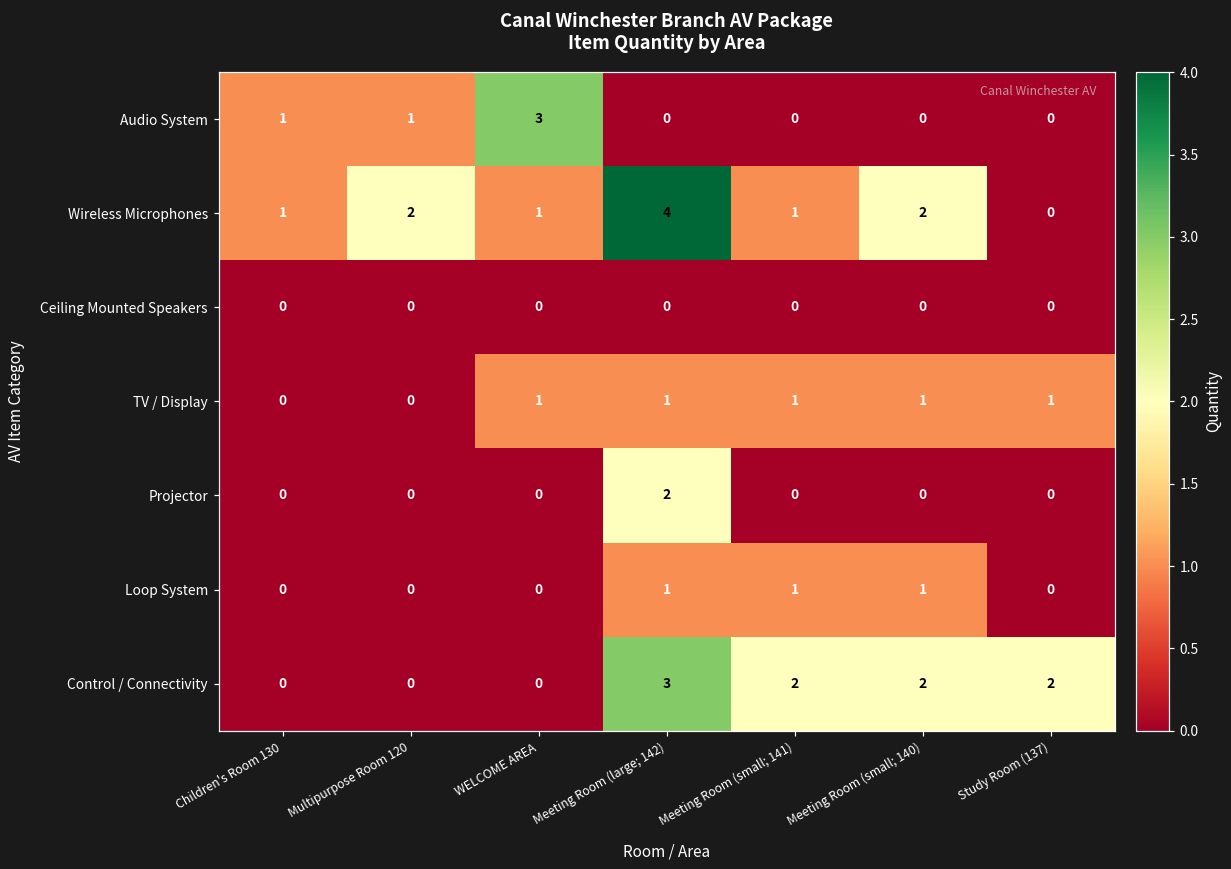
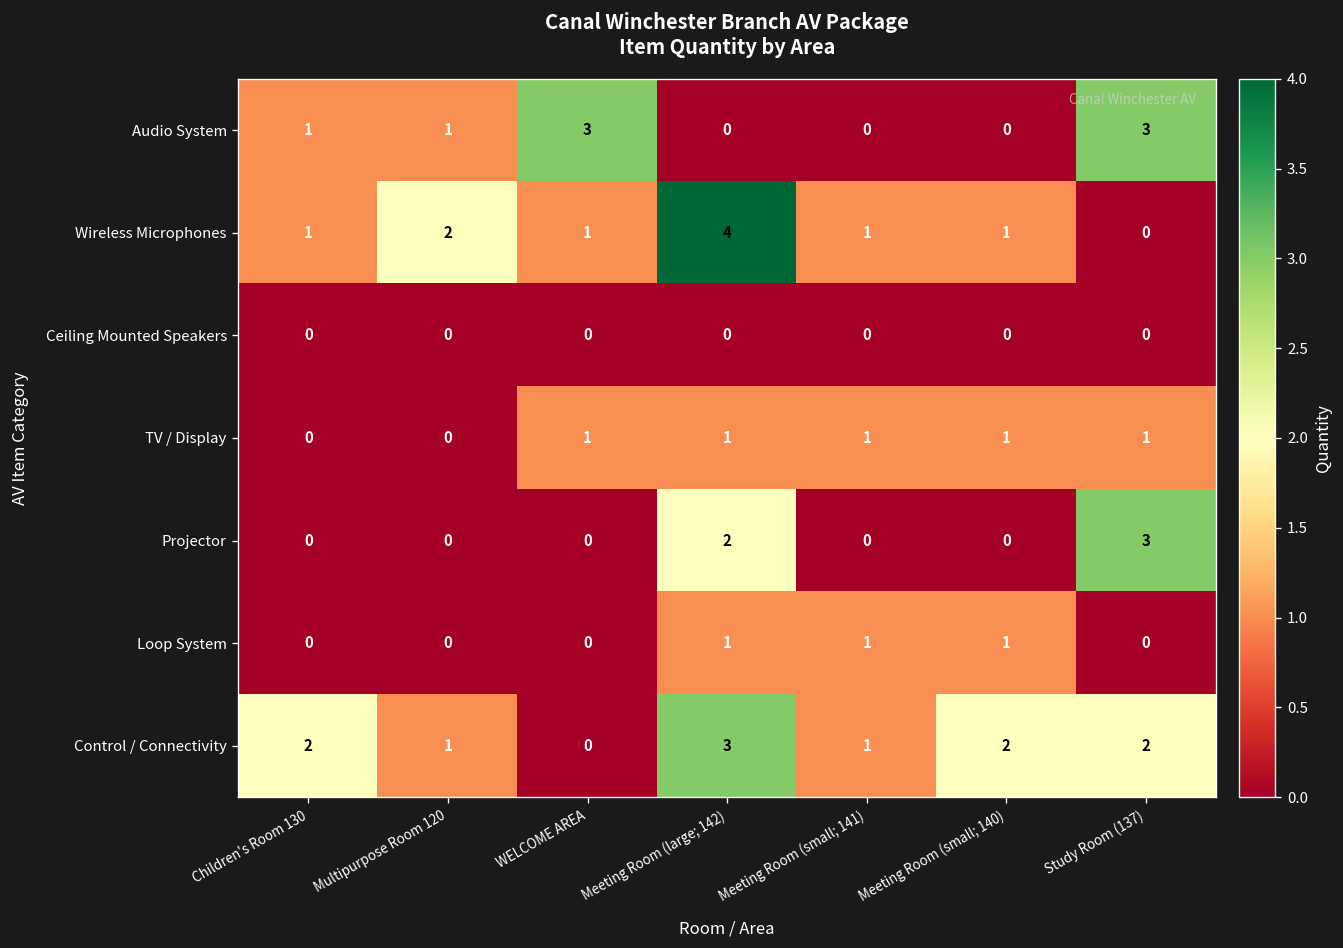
  {
    "Audio System": {
      "Children's Room 130": 1,
      "Multipurpose Room 120": 1,
      "WELCOME AREA": 3,
      "Meeting Room (large; 142)": 0,
      "Meeting Room (small; 141)": 0,
      "Meeting Room (small; 140)": 0,
-     "Study Room (137)": 0
+     "Study Room (137)": 3
    },
    "Wireless Microphones": {
      "Children's Room 130": 1,
      "Multipurpose Room 120": 2,
      "WELCOME AREA": 1,
      "Meeting Room (large; 142)": 4,
      "Meeting Room (small; 141)": 1,
-     "Meeting Room (small; 140)": 2,
+     "Meeting Room (small; 140)": 1,
      "Study Room (137)": 0
    },
    "Ceiling Mounted Speakers": {
      "Children's Room 130": 0,
      "Multipurpose Room 120": 0,
      "WELCOME AREA": 0,
      "Meeting Room (large; 142)": 0,
      "Meeting Room (small; 141)": 0,
      "Meeting Room (small; 140)": 0,
      "Study Room (137)": 0
    },
    "TV / Display": {
      "Children's Room 130": 0,
      "Multipurpose Room 120": 0,
      "WELCOME AREA": 1,
      "Meeting Room (large; 142)": 1,
      "Meeting Room (small; 141)": 1,
      "Meeting Room (small; 140)": 1,
      "Study Room (137)": 1
    },
    "Projector": {
      "Children's Room 130": 0,
      "Multipurpose Room 120": 0,
      "WELCOME AREA": 0,
      "Meeting Room (large; 142)": 2,
      "Meeting Room (small; 141)": 0,
      "Meeting Room (small; 140)": 0,
-     "Study Room (137)": 0
+     "Study Room (137)": 3
    },
    "Loop System": {
      "Children's Room 130": 0,
      "Multipurpose Room 120": 0,
      "WELCOME AREA": 0,
      "Meeting Room (large; 142)": 1,
      "Meeting Room (small; 141)": 1,
      "Meeting Room (small; 140)": 1,
      "Study Room (137)": 0
    },
    "Control / Connectivity": {
-     "Children's Room 130": 0,
-     "Multipurpose Room 120": 0,
+     "Children's Room 130": 2,
+     "Multipurpose Room 120": 1,
      "WELCOME AREA": 0,
      "Meeting Room (large; 142)": 3,
-     "Meeting Room (small; 141)": 2,
+     "Meeting Room (small; 141)": 1,
      "Meeting Room (small; 140)": 2,
      "Study Room (137)": 2
    }
  }
